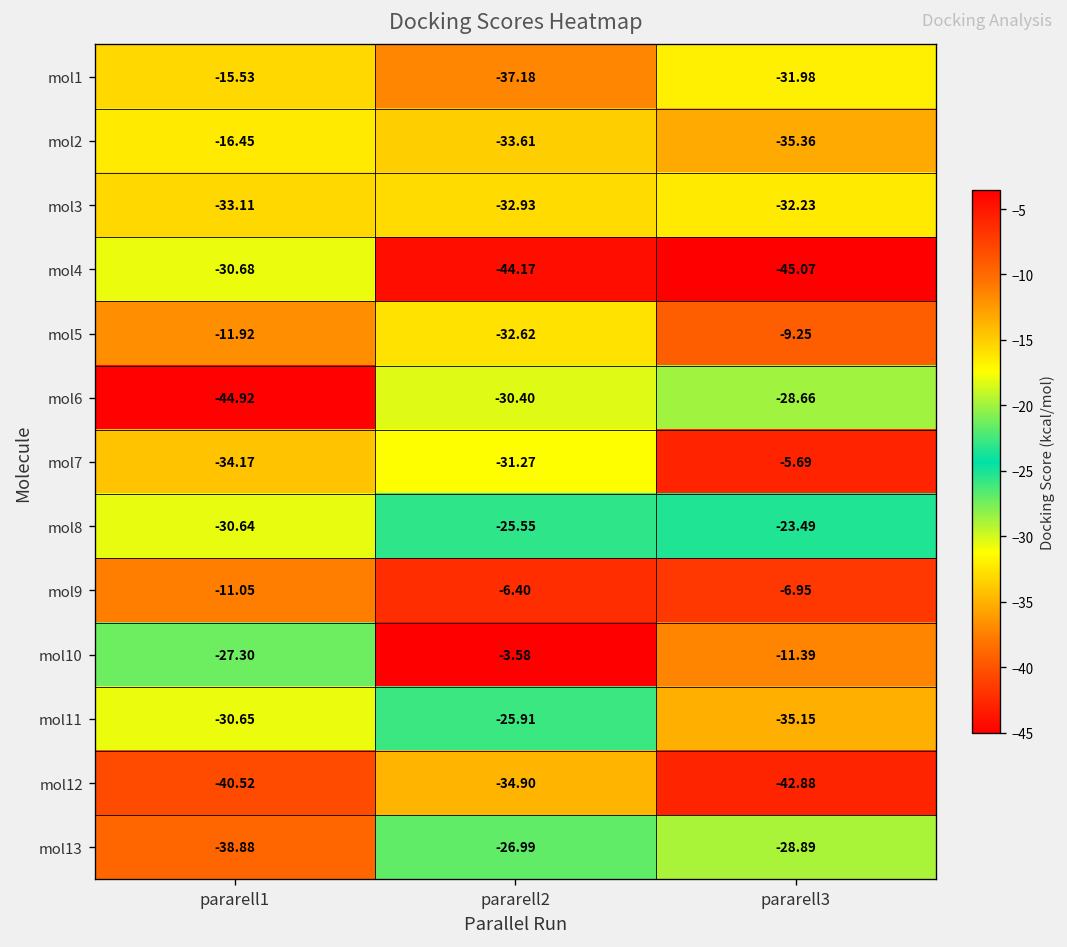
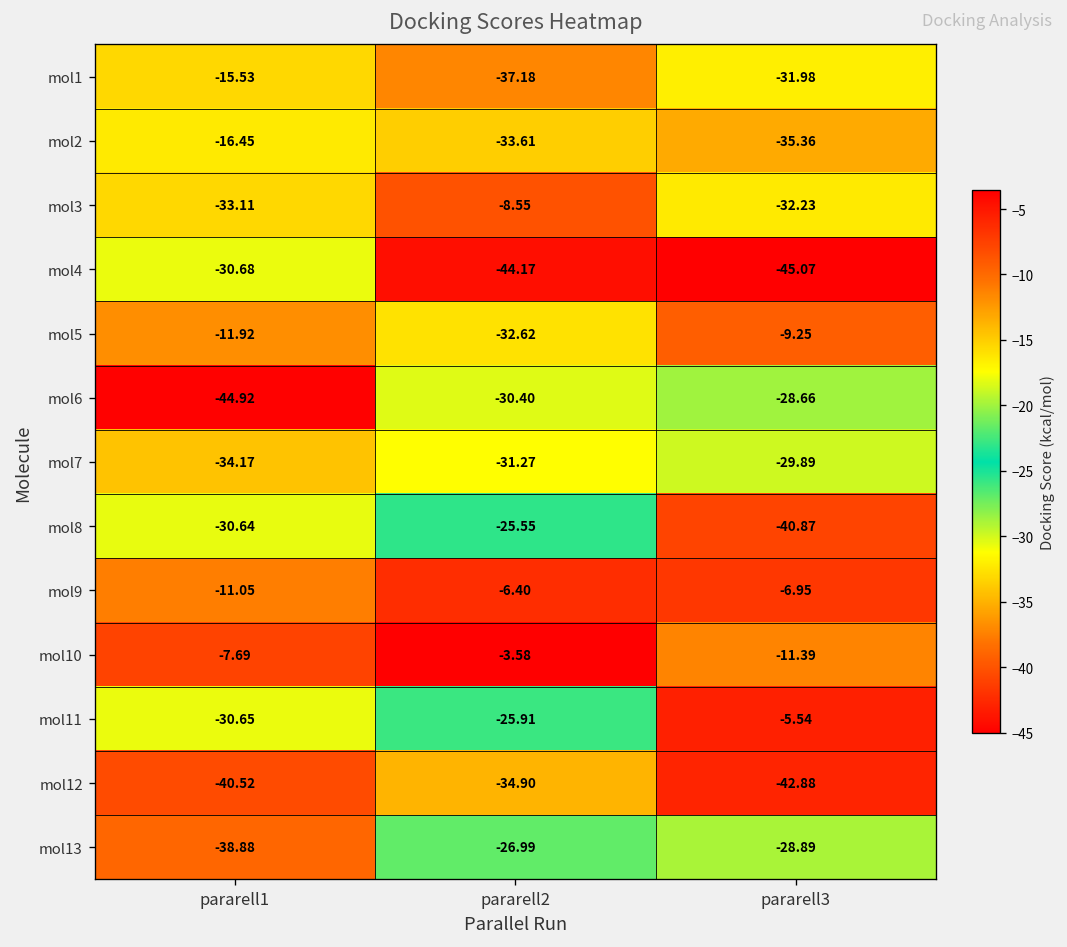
  {
    "mol1": {
      "pararell1": -15.53,
      "pararell2": -37.18,
      "pararell3": -31.98
    },
    "mol2": {
      "pararell1": -16.45,
      "pararell2": -33.61,
      "pararell3": -35.36
    },
    "mol3": {
      "pararell1": -33.11,
-     "pararell2": -32.93,
+     "pararell2": -8.55,
      "pararell3": -32.23
    },
    "mol4": {
      "pararell1": -30.68,
      "pararell2": -44.17,
      "pararell3": -45.07
    },
    "mol5": {
      "pararell1": -11.92,
      "pararell2": -32.62,
      "pararell3": -9.25
    },
    "mol6": {
      "pararell1": -44.92,
      "pararell2": -30.40,
      "pararell3": -28.66
    },
    "mol7": {
      "pararell1": -34.17,
      "pararell2": -31.27,
-     "pararell3": -5.69
+     "pararell3": -29.89
    },
    "mol8": {
      "pararell1": -30.64,
      "pararell2": -25.55,
-     "pararell3": -23.49
+     "pararell3": -40.87
    },
    "mol9": {
      "pararell1": -11.05,
      "pararell2": -6.40,
      "pararell3": -6.95
    },
    "mol10": {
-     "pararell1": -27.30,
+     "pararell1": -7.69,
      "pararell2": -3.58,
      "pararell3": -11.39
    },
    "mol11": {
      "pararell1": -30.65,
      "pararell2": -25.91,
-     "pararell3": -35.15
+     "pararell3": -5.54
    },
    "mol12": {
      "pararell1": -40.52,
      "pararell2": -34.90,
      "pararell3": -42.88
    },
    "mol13": {
      "pararell1": -38.88,
      "pararell2": -26.99,
      "pararell3": -28.89
    }
  }
